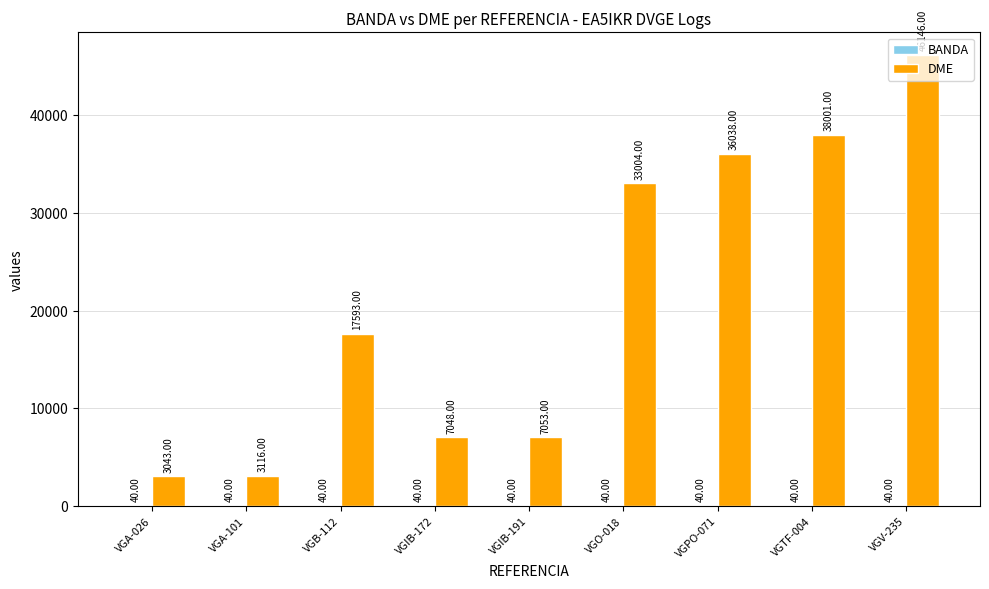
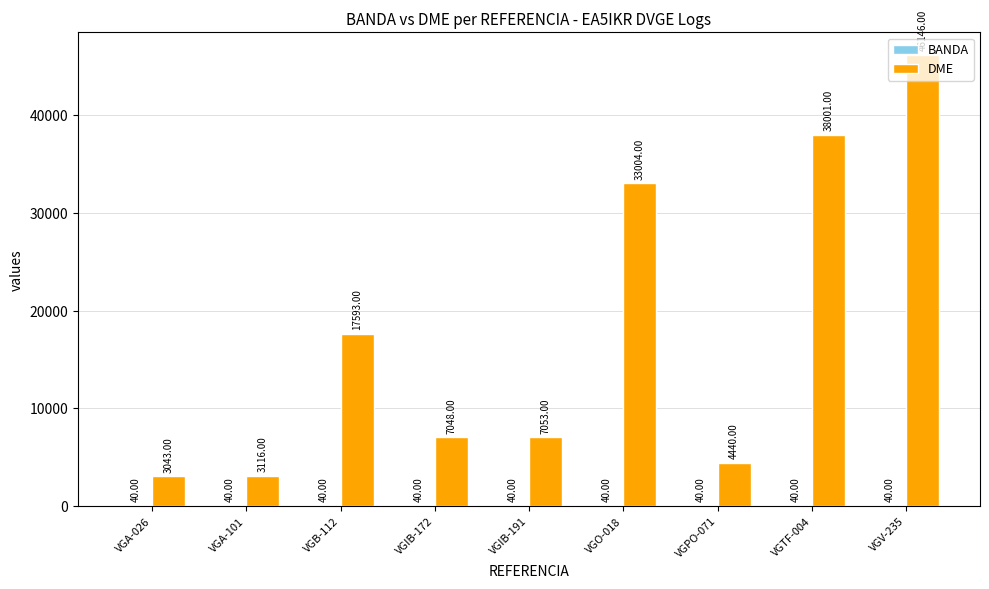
  {
    "BANDA": {
      "VGA-026": 40.00,
      "VGA-101": 40.00,
      "VGB-112": 40.00,
      "VGIB-172": 40.00,
      "VGIB-191": 40.00,
      "VGO-018": 40.00,
      "VGPO-071": 40.00,
      "VGTF-004": 40.00,
      "VGV-235": 40.00
    },
    "DME": {
      "VGA-026": 3043.00,
      "VGA-101": 3116.00,
      "VGB-112": 17593.00,
      "VGIB-172": 7048.00,
      "VGIB-191": 7053.00,
      "VGO-018": 33004.00,
-     "VGPO-071": 36038.00,
+     "VGPO-071": 4440.00,
      "VGTF-004": 38001.00
    }
  }
